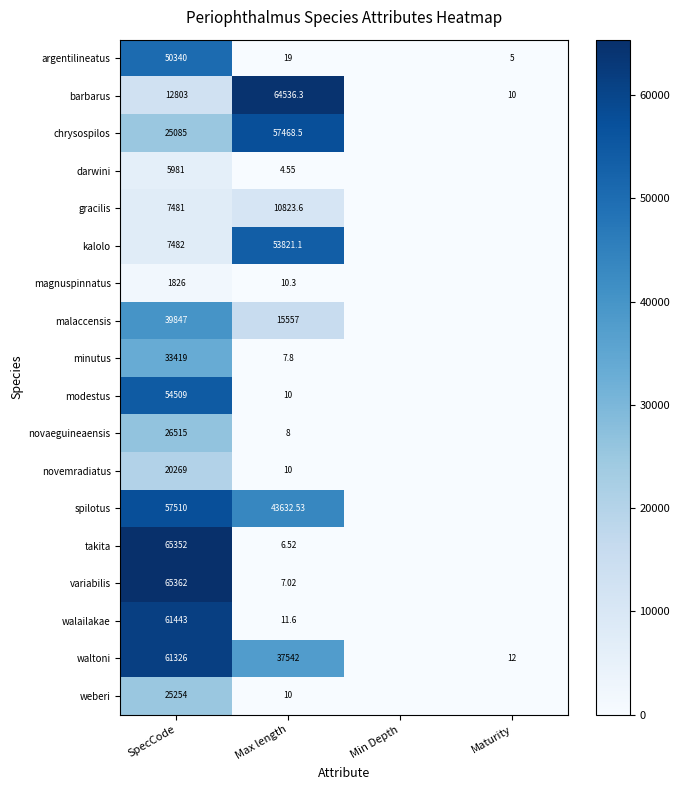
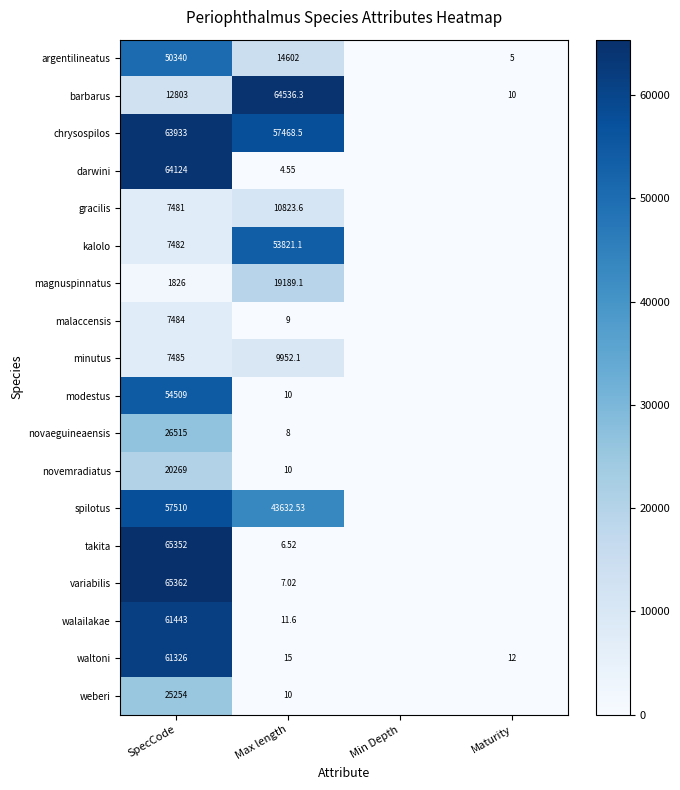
  {
    "argentilineatus": {
      "SpecCode": 50340,
-     "Max length": 19,
+     "Max length": 14602,
      "Maturity": 5
    },
    "barbarus": {
      "SpecCode": 12803,
      "Max length": 64536.3,
      "Maturity": 10
    },
    "chrysospilos": {
-     "SpecCode": 25085,
+     "SpecCode": 63933,
      "Max length": 57468.5
    },
    "darwini": {
-     "SpecCode": 5981,
+     "SpecCode": 64124,
      "Max length": 4.55
    },
    "gracilis": {
      "SpecCode": 7481,
      "Max length": 10823.6
    },
    "kalolo": {
      "SpecCode": 7482,
      "Max length": 53821.1
    },
    "magnuspinnatus": {
      "SpecCode": 1826,
-     "Max length": 10.3
+     "Max length": 19189.1
    },
    "malaccensis": {
-     "SpecCode": 39847,
-     "Max length": 15557
+     "SpecCode": 7484,
+     "Max length": 9
    },
    "minutus": {
-     "SpecCode": 33419,
-     "Max length": 7.8
+     "SpecCode": 7485,
+     "Max length": 9952.1
    },
    "modestus": {
      "SpecCode": 54509,
      "Max length": 10
    },
    "novaeguineaensis": {
      "SpecCode": 26515,
      "Max length": 8
    },
    "novemradiatus": {
      "SpecCode": 20269,
      "Max length": 10
    },
    "spilotus": {
      "SpecCode": 57510,
      "Max length": 43632.53
    },
    "takita": {
      "SpecCode": 65352,
      "Max length": 6.52
    },
    "variabilis": {
      "SpecCode": 65362,
      "Max length": 7.02
    },
    "walailakae": {
      "SpecCode": 61443,
      "Max length": 11.6
    },
    "waltoni": {
      "SpecCode": 61326,
-     "Max length": 37542,
+     "Max length": 15,
      "Maturity": 12
    },
    "weberi": {
      "SpecCode": 25254,
      "Max length": 10
    }
  }
